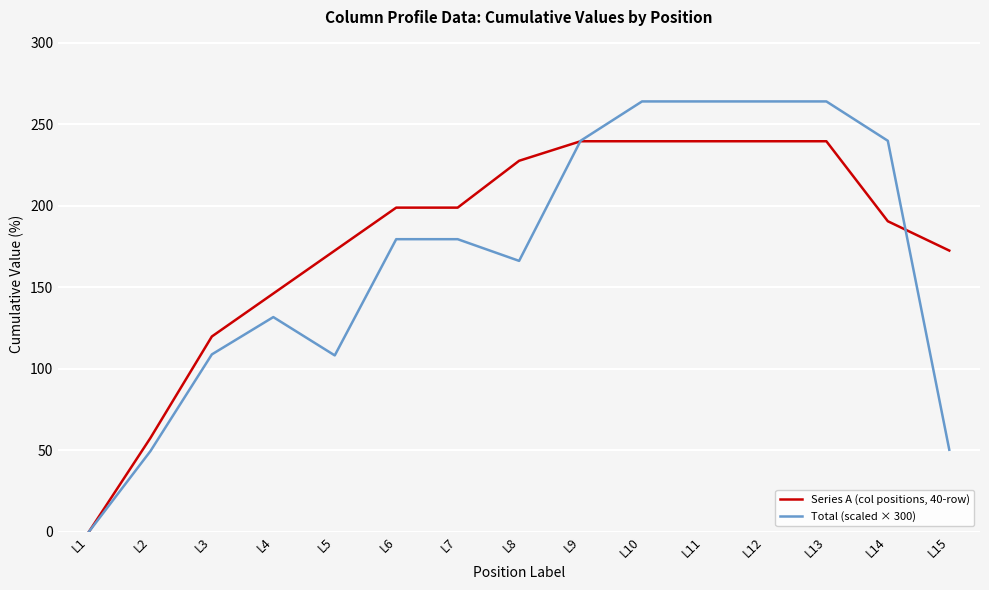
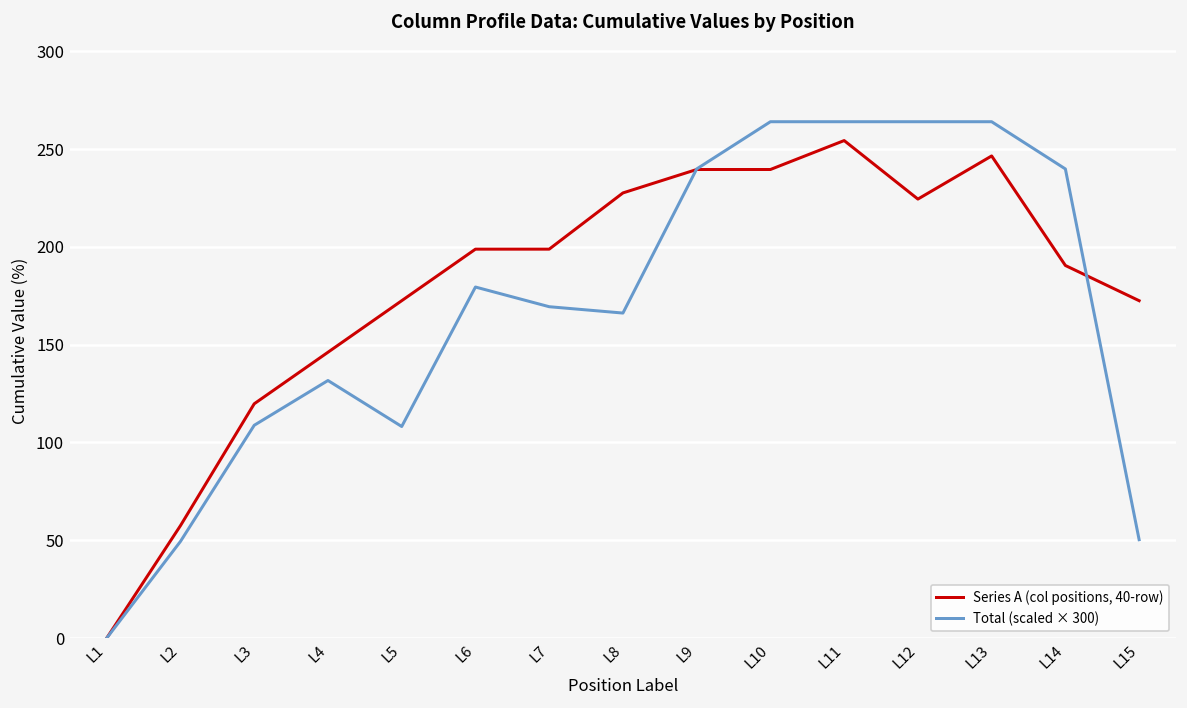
  {
    "Series A (col positions, 40-row)": {
      "L2": 57,
      "L3": 120,
      "L4": 146,
      "L5": 172,
      "L6": 199,
      "L7": 199,
      "L8": 228,
      "L10": 240,
-     "L11": 240,
-     "L12": 240,
-     "L13": 240,
+     "L11": 254,
+     "L12": 224,
+     "L13": 246,
      "L14": 190,
      "L15": 172
    },
    "Total (scaled × 300)": {
      "L2": 49,
      "L3": 109,
      "L4": 132,
      "L5": 108,
      "L6": 179,
-     "L7": 179,
+     "L7": 169,
      "L8": 166,
      "L10": 264,
      "L11": 264,
      "L12": 264,
      "L13": 264,
      "L14": 240,
      "L15": 50
    }
  }
